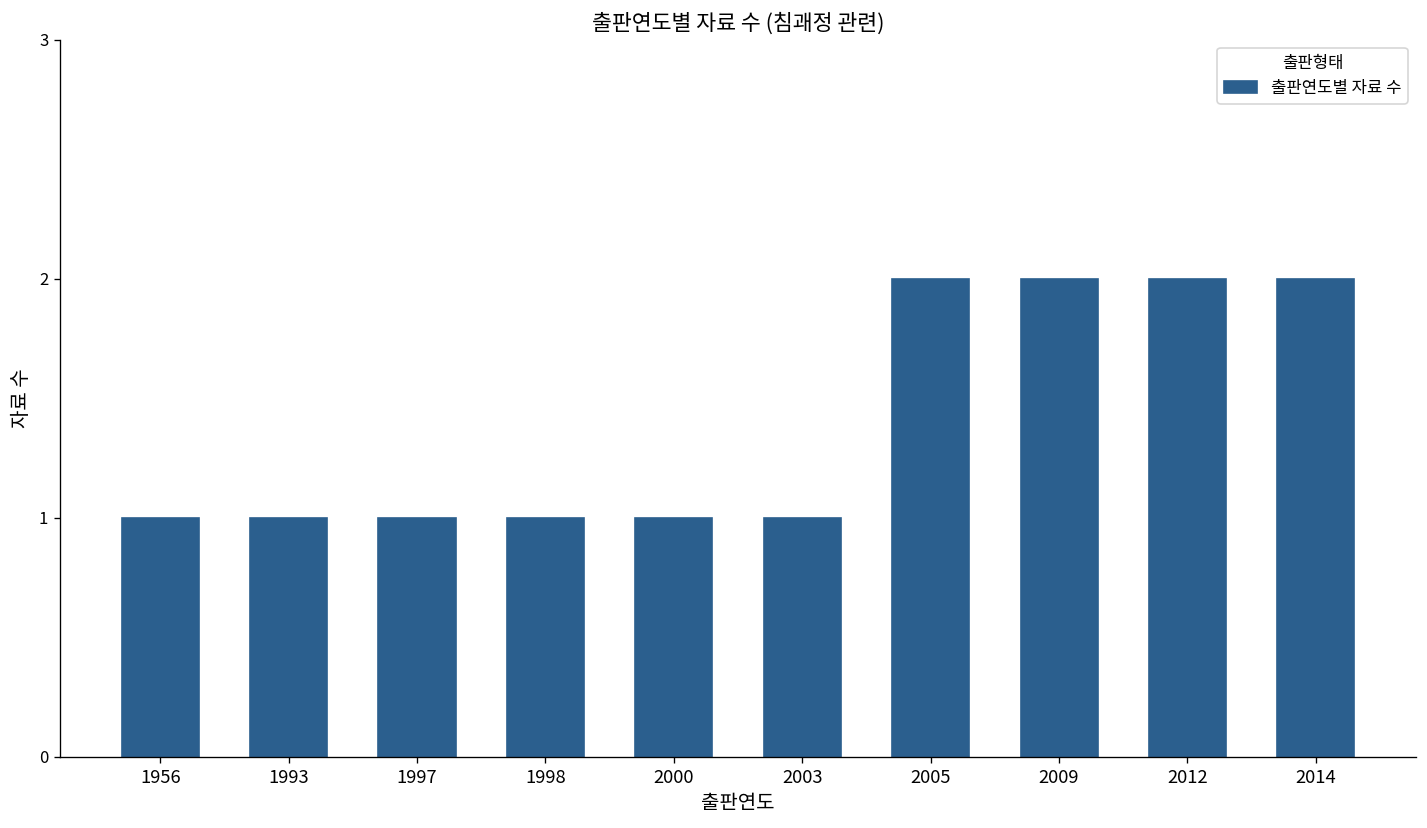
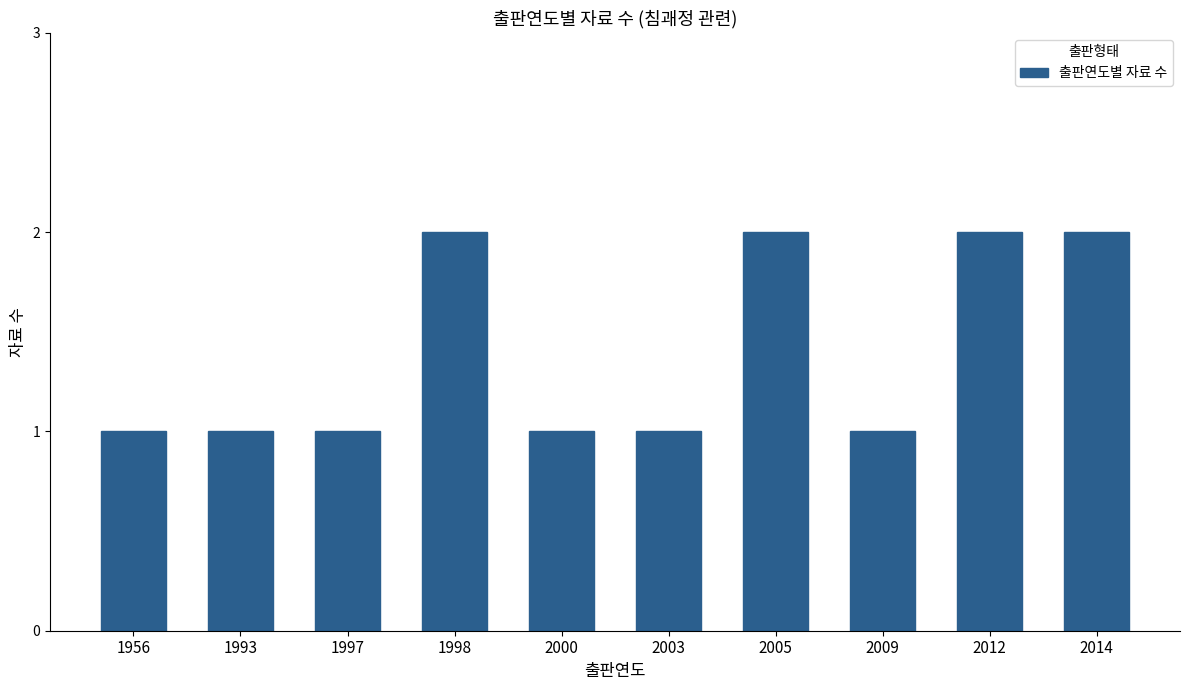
  {
    "1956": 1,
    "1993": 1,
    "1997": 1,
-   "1998": 1,
+   "1998": 2,
    "2000": 1,
    "2003": 1,
    "2005": 2,
-   "2009": 2,
+   "2009": 1,
    "2012": 2,
    "2014": 2
  }
